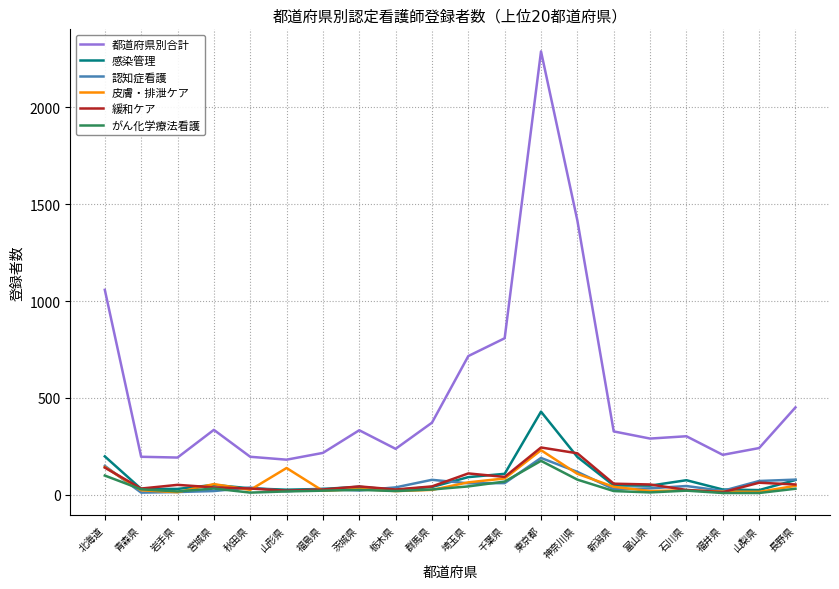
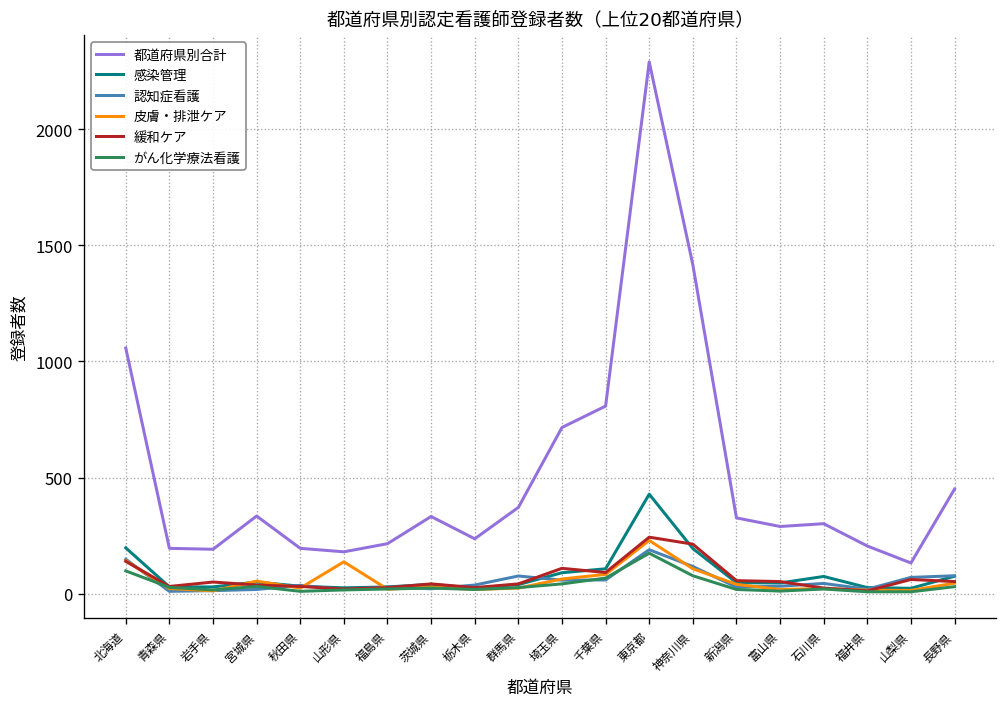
  {
    "都道府県別合計": {
      "北海道": 1060,
      "青森県": 200,
      "岩手県": 190,
      "宮城県": 340,
      "秋田県": 200,
      "山形県": 180,
      "福島県": 220,
      "茨城県": 330,
      "栃木県": 240,
      "群馬県": 370,
      "埼玉県": 720,
      "千葉県": 810,
      "東京都": 2290,
      "神奈川県": 1420,
      "新潟県": 330,
      "富山県": 290,
      "石川県": 300,
      "福井県": 210,
-     "山梨県": 240,
+     "山梨県": 130,
      "長野県": 450
    },
    "感染管理": {
      "北海道": 200,
      "埼玉県": 90,
      "千葉県": 110,
      "東京都": 430,
      "神奈川県": 200,
      "石川県": 80
    },
    "認知症看護": {
      "宮城県": 20,
      "群馬県": 80,
      "東京都": 190,
      "富山県": 30,
      "石川県": 50
    },
    "皮膚・排泄ケア": {
      "山形県": 140,
      "東京都": 230
    },
    "緩和ケア": {
      "岩手県": 50,
      "埼玉県": 110,
      "東京都": 240,
      "神奈川県": 210
    },
    "がん化学療法看護": {
      "北海道": 100,
      "秋田県": 10,
      "埼玉県": 40,
      "東京都": 180,
      "神奈川県": 80,
      "長野県": 30
    }
  }
